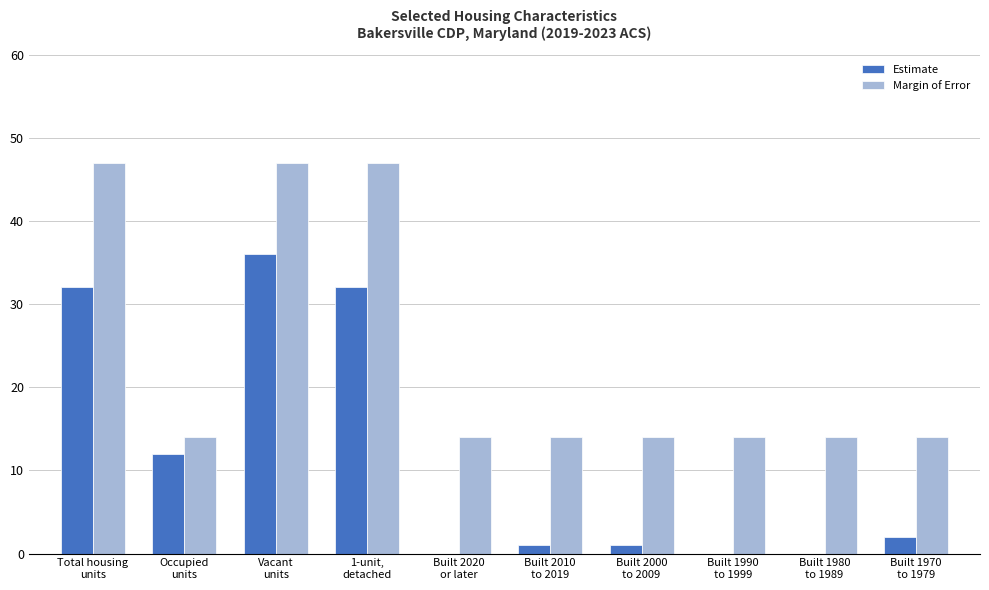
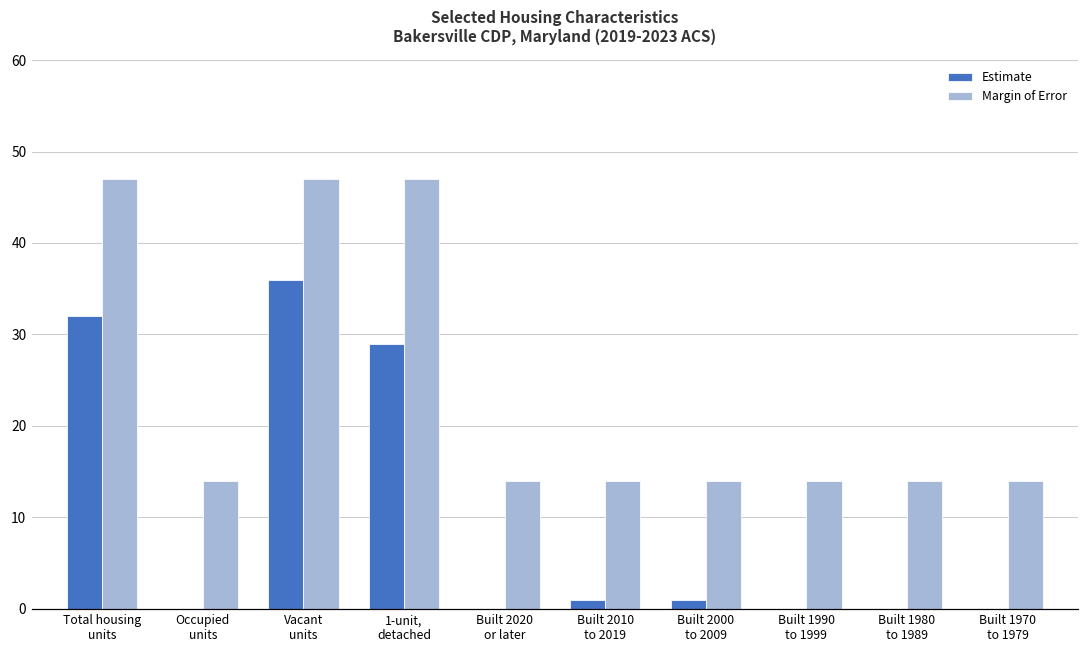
  {
    "Estimate": {
      "Total housing units": 32,
-     "Occupied units": 12,
+     "Occupied units": 0,
      "Vacant units": 36,
-     "1-unit, detached": 32,
+     "1-unit, detached": 29,
      "Built 2020 or later": 0,
      "Built 2010 to 2019": 1,
      "Built 2000 to 2009": 1,
      "Built 1990 to 1999": 0,
      "Built 1980 to 1989": 0,
-     "Built 1970 to 1979": 2
+     "Built 1970 to 1979": 0
    },
    "Margin of Error": {
      "Total housing units": 47,
      "Occupied units": 14,
      "Vacant units": 47,
      "1-unit, detached": 47,
      "Built 2020 or later": 14,
      "Built 2010 to 2019": 14,
      "Built 2000 to 2009": 14,
      "Built 1990 to 1999": 14,
      "Built 1980 to 1989": 14,
      "Built 1970 to 1979": 14
    }
  }
